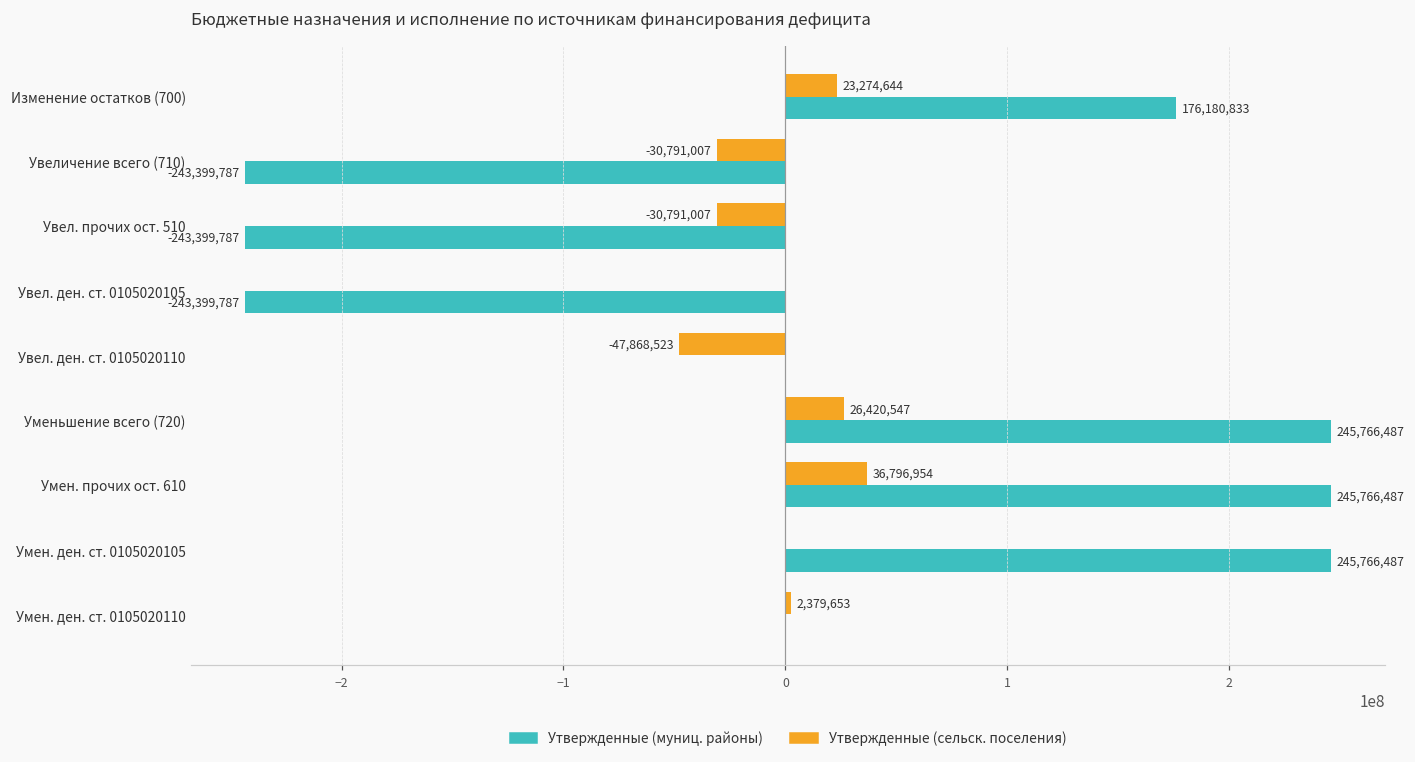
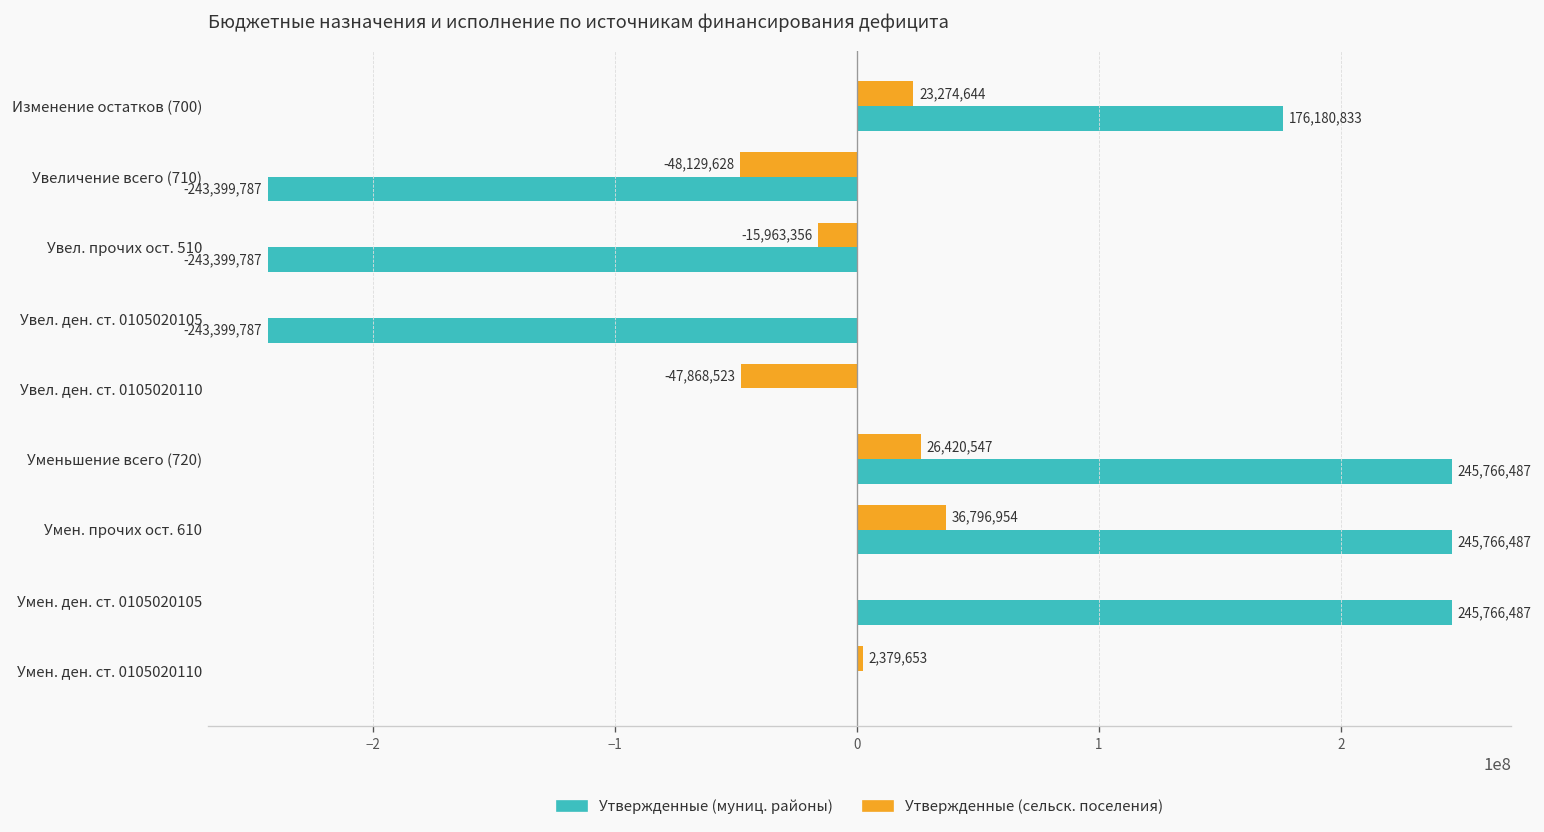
  {
    "Утвержденные (муниц. районы)": {
      "Изменение остатков (700)": "176,180,833",
      "Увеличение всего (710)": "-243,399,787",
      "Увел. прочих ост. 510": "-243,399,787",
      "Увел. ден. ст. 0105020105": "-243,399,787",
      "Уменьшение всего (720)": "245,766,487",
      "Умен. прочих ост. 610": "245,766,487",
      "Умен. ден. ст. 0105020105": "245,766,487"
    },
    "Утвержденные (сельск. поселения)": {
      "Изменение остатков (700)": "23,274,644",
-     "Увеличение всего (710)": "-30,791,007",
-     "Увел. прочих ост. 510": "-30,791,007",
+     "Увеличение всего (710)": "-48,129,628",
+     "Увел. прочих ост. 510": "-15,963,356",
      "Увел. ден. ст. 0105020110": "-47,868,523",
      "Уменьшение всего (720)": "26,420,547",
      "Умен. прочих ост. 610": "36,796,954",
      "Умен. ден. ст. 0105020110": "2,379,653"
    }
  }
